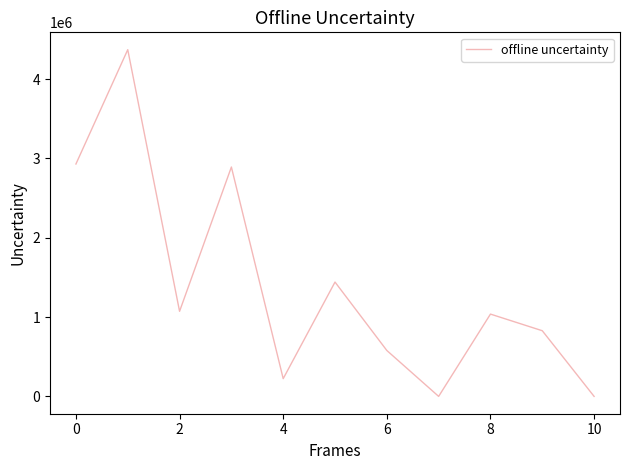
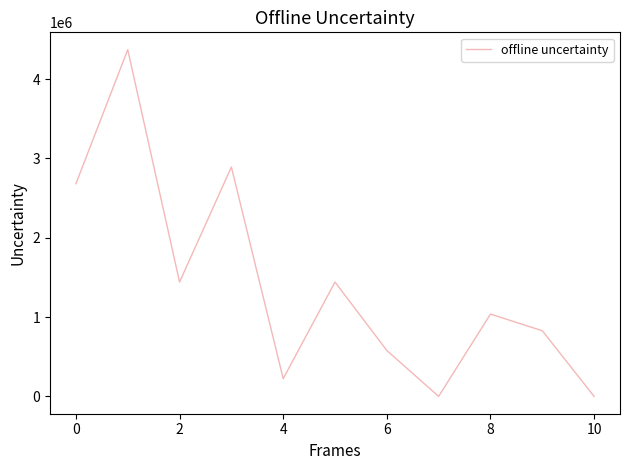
  {
-   "0": 2900000,
-   "2": 1100000,
+   "0": 2700000,
+   "2": 1400000,
    "4": 200000,
    "6": 600000,
    "8": 1000000,
    "10": 0
  }
